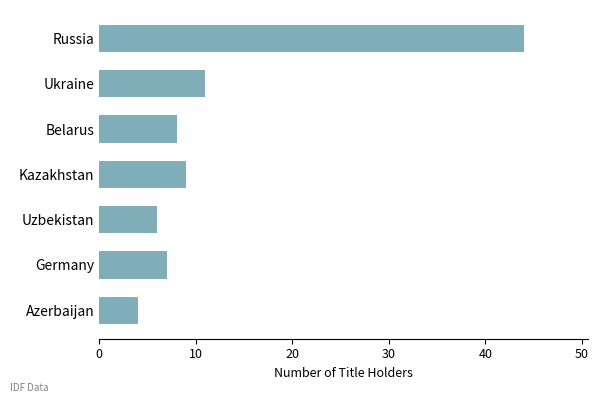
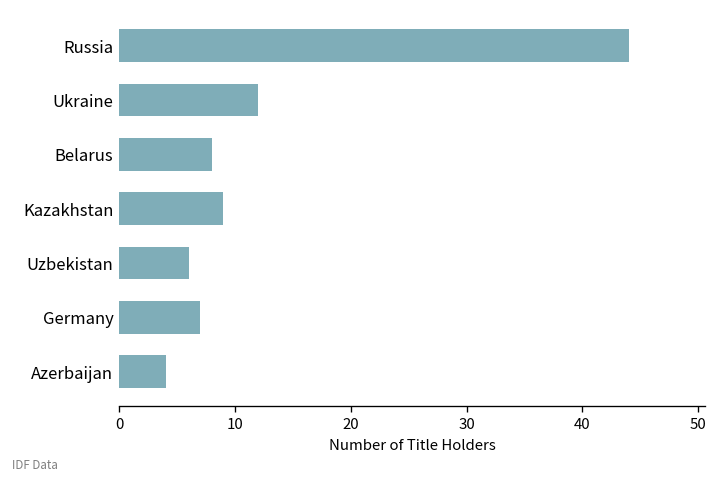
  {
    "Russia": 44,
-   "Ukraine": 11,
+   "Ukraine": 12,
    "Belarus": 8,
    "Kazakhstan": 9,
    "Uzbekistan": 6,
    "Germany": 7,
    "Azerbaijan": 4
  }
